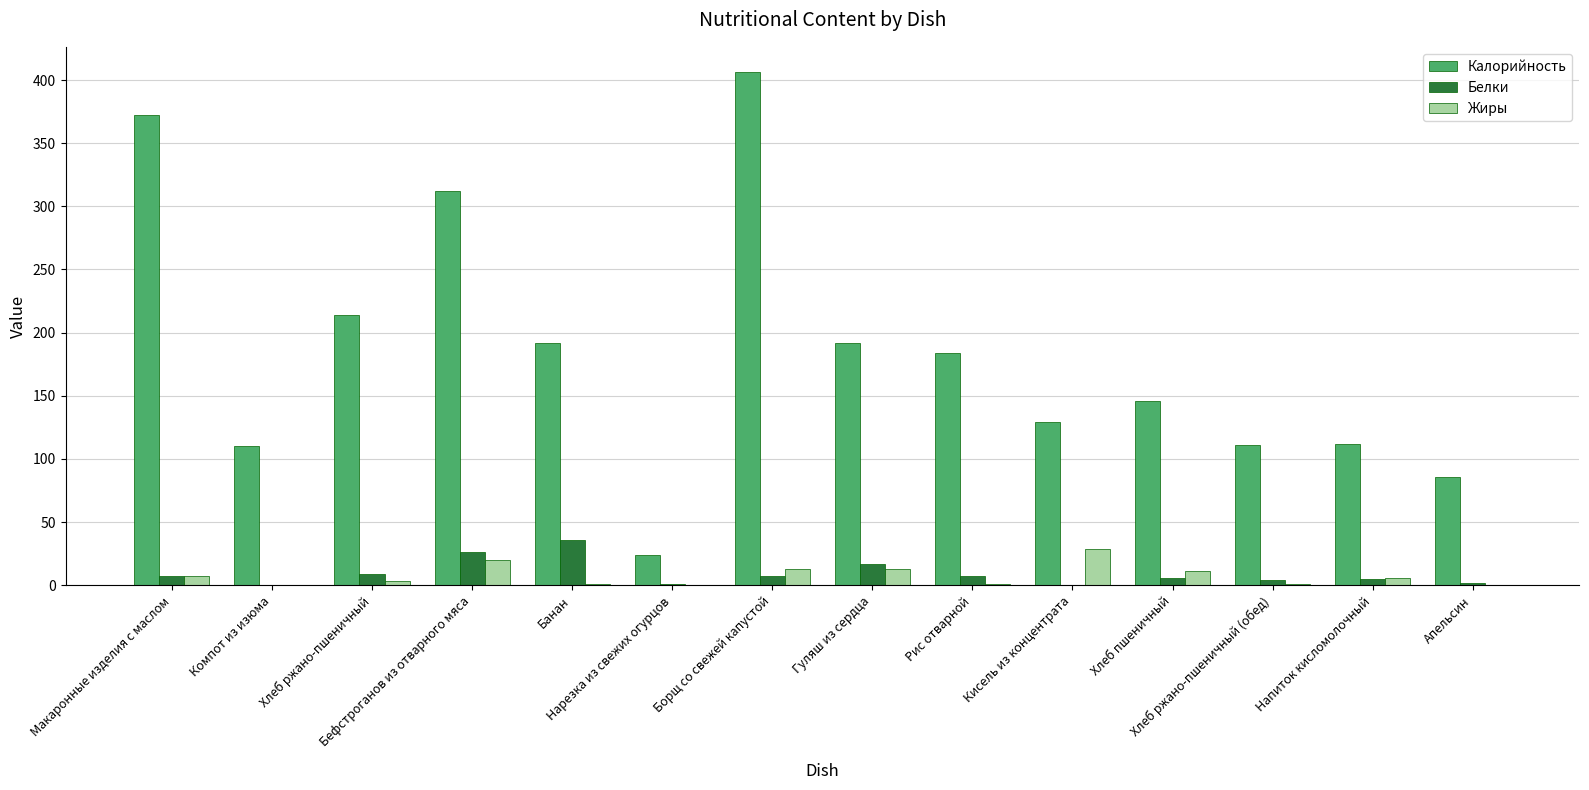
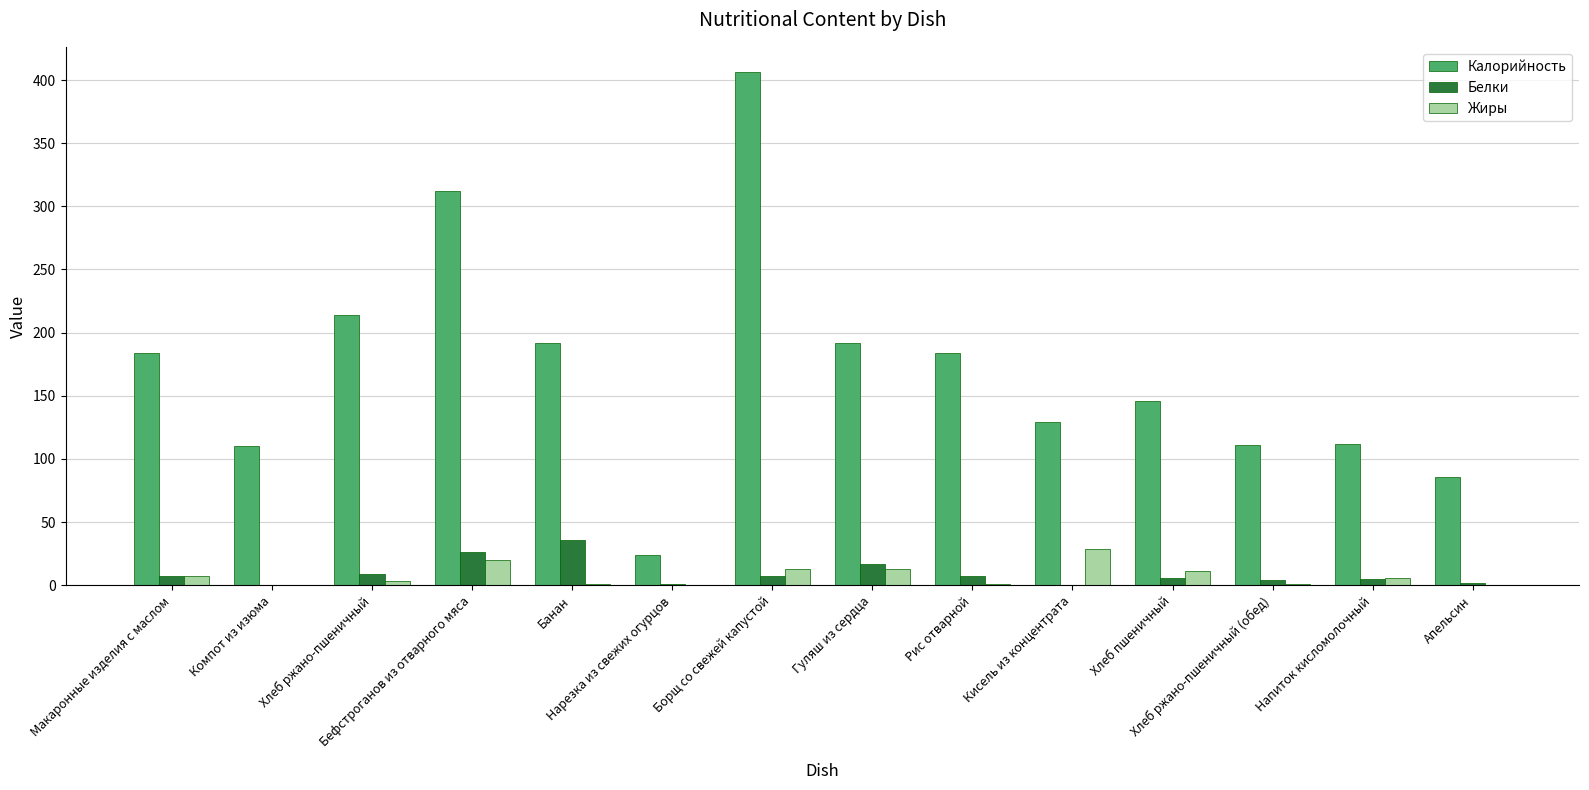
  {
    "Калорийность": {
-     "Макаронные изделия с маслом": 372,
+     "Макаронные изделия с маслом": 184,
      "Компот из изюма": 110,
      "Хлеб ржано-пшеничный": 214,
      "Бефстроганов из отварного мяса": 312,
      "Банан": 192,
      "Нарезка из свежих огурцов": 24,
      "Борщ со свежей капустой": 406,
      "Гуляш из сердца": 192,
      "Рис отварной": 184,
      "Кисель из концентрата": 129,
      "Хлеб пшеничный": 146,
      "Хлеб ржано-пшеничный (обед)": 111,
      "Напиток кисломолочный": 112,
      "Апельсин": 86
    },
    "Белки": {
      "Макаронные изделия с маслом": 7,
      "Компот из изюма": 0,
      "Хлеб ржано-пшеничный": 9,
      "Бефстроганов из отварного мяса": 26,
      "Банан": 36,
      "Борщ со свежей капустой": 7,
      "Гуляш из сердца": 17,
      "Рис отварной": 7,
      "Кисель из концентрата": 0,
      "Хлеб пшеничный": 6,
      "Хлеб ржано-пшеничный (обед)": 4,
      "Напиток кисломолочный": 5,
      "Апельсин": 2
    },
    "Жиры": {
      "Макаронные изделия с маслом": 7,
      "Компот из изюма": 0,
      "Хлеб ржано-пшеничный": 3,
      "Бефстроганов из отварного мяса": 20,
      "Нарезка из свежих огурцов": 0,
      "Борщ со свежей капустой": 13,
      "Гуляш из сердца": 13,
      "Кисель из концентрата": 29,
      "Хлеб пшеничный": 11,
      "Напиток кисломолочный": 6,
      "Апельсин": 0
    }
  }
